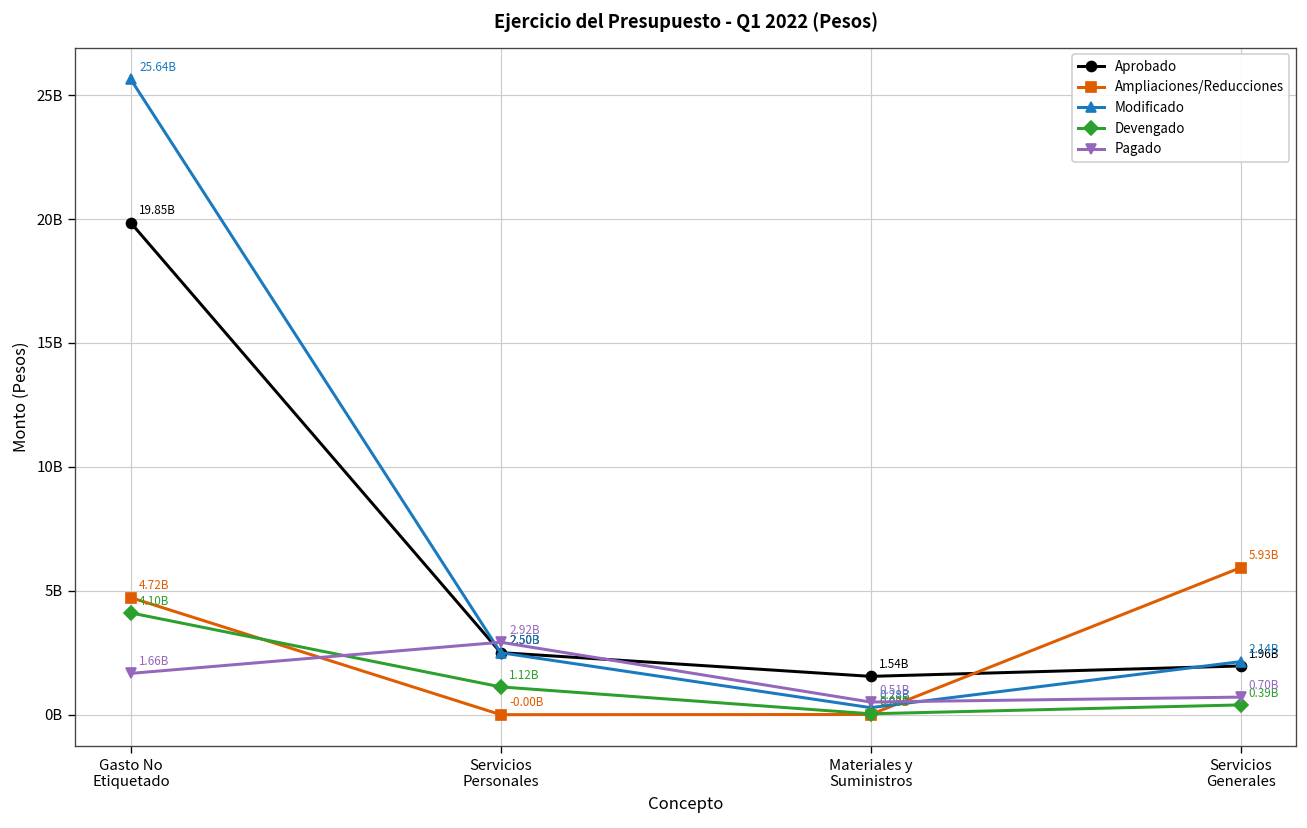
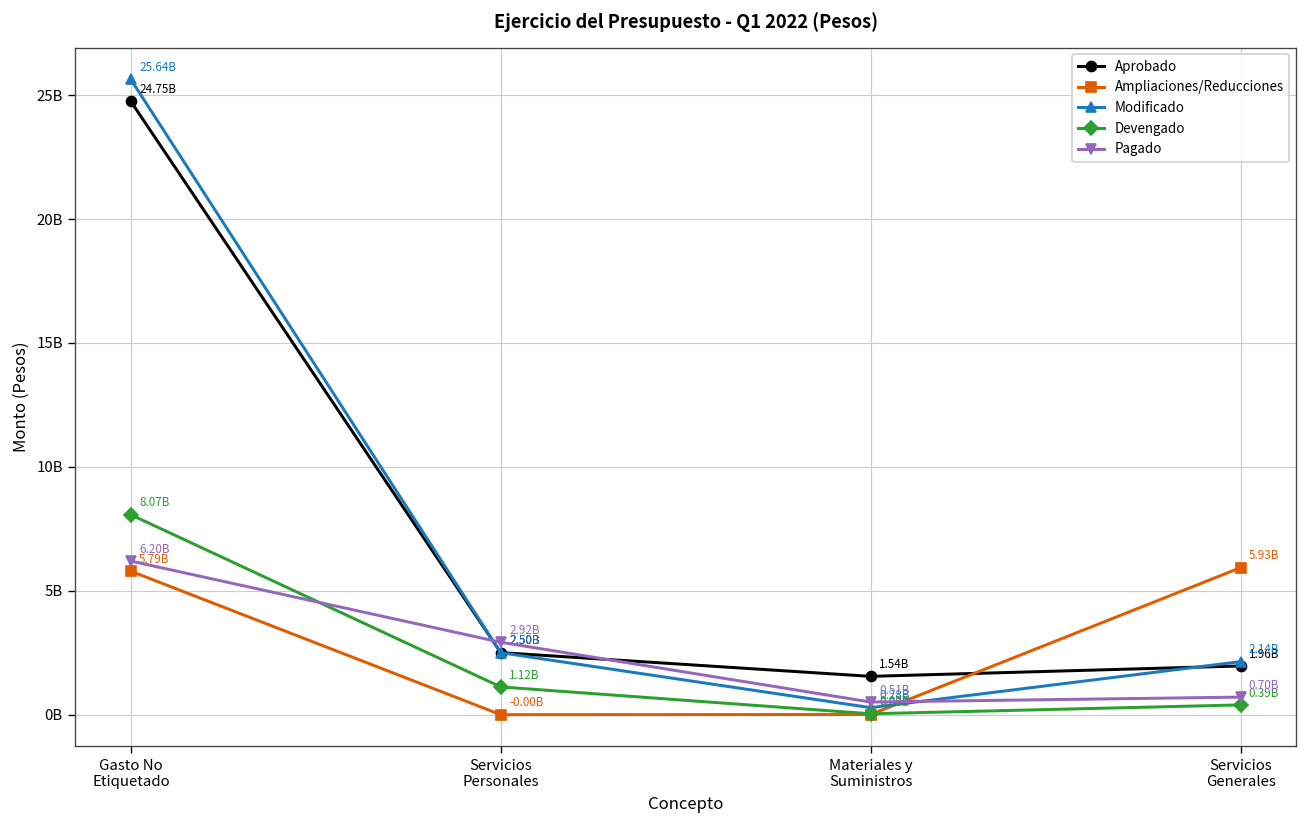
  {
    "Aprobado": {
-     "Gasto No Etiquetado": "19.85B",
+     "Gasto No Etiquetado": "24.75B",
      "Materiales y Suministros": "1.54B"
    },
    "Ampliaciones/Reducciones": {
-     "Gasto No Etiquetado": "4.72B",
+     "Gasto No Etiquetado": "5.79B",
      "Servicios Generales": "5.93B"
    },
    "Modificado": {
      "Gasto No Etiquetado": "25.64B"
    },
    "Devengado": {
-     "Gasto No Etiquetado": "4.10B",
+     "Gasto No Etiquetado": "8.07B",
      "Servicios Personales": "1.12B"
    },
    "Pagado": {
-     "Gasto No Etiquetado": "1.66B",
+     "Gasto No Etiquetado": "6.20B",
      "Servicios Personales": "2.92B"
    }
  }
